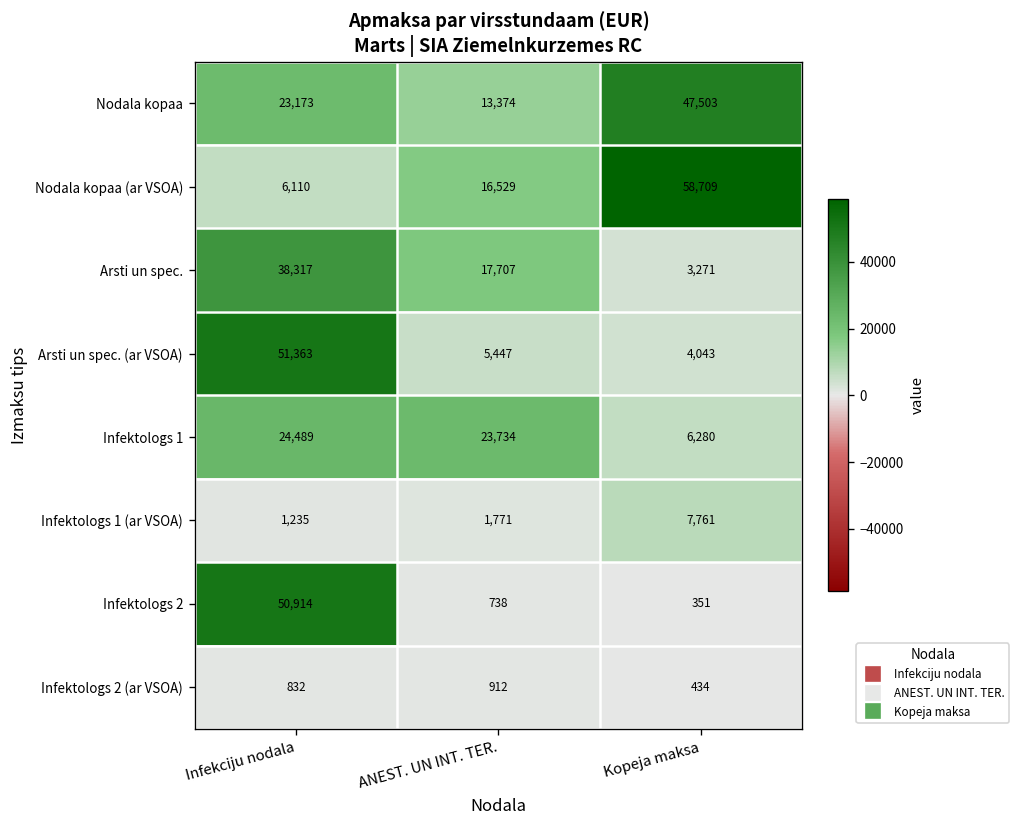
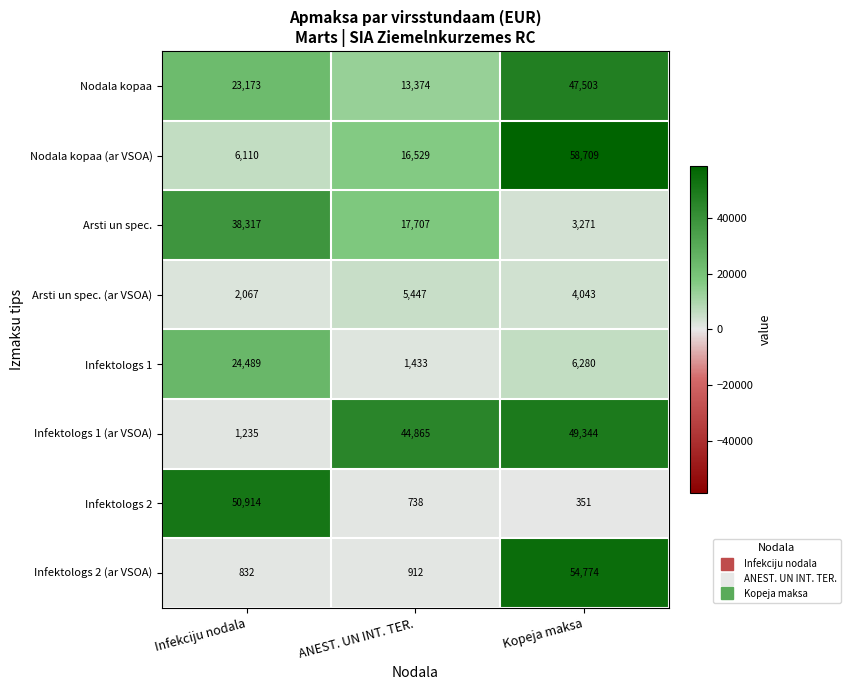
  {
    "Nodala kopaa": {
      "Infekciju nodala": "23,173",
      "ANEST. UN INT. TER.": "13,374",
      "Kopeja maksa": "47,503"
    },
    "Nodala kopaa (ar VSOA)": {
      "Infekciju nodala": "6,110",
      "ANEST. UN INT. TER.": "16,529",
      "Kopeja maksa": "58,709"
    },
    "Arsti un spec.": {
      "Infekciju nodala": "38,317",
      "ANEST. UN INT. TER.": "17,707",
      "Kopeja maksa": "3,271"
    },
    "Arsti un spec. (ar VSOA)": {
-     "Infekciju nodala": "51,363",
+     "Infekciju nodala": "2,067",
      "ANEST. UN INT. TER.": "5,447",
      "Kopeja maksa": "4,043"
    },
    "Infektologs 1": {
      "Infekciju nodala": "24,489",
-     "ANEST. UN INT. TER.": "23,734",
+     "ANEST. UN INT. TER.": "1,433",
      "Kopeja maksa": "6,280"
    },
    "Infektologs 1 (ar VSOA)": {
      "Infekciju nodala": "1,235",
-     "ANEST. UN INT. TER.": "1,771",
-     "Kopeja maksa": "7,761"
+     "ANEST. UN INT. TER.": "44,865",
+     "Kopeja maksa": "49,344"
    },
    "Infektologs 2": {
      "Infekciju nodala": "50,914",
      "ANEST. UN INT. TER.": "738",
      "Kopeja maksa": "351"
    },
    "Infektologs 2 (ar VSOA)": {
      "Infekciju nodala": "832",
      "ANEST. UN INT. TER.": "912",
-     "Kopeja maksa": "434"
+     "Kopeja maksa": "54,774"
    }
  }
